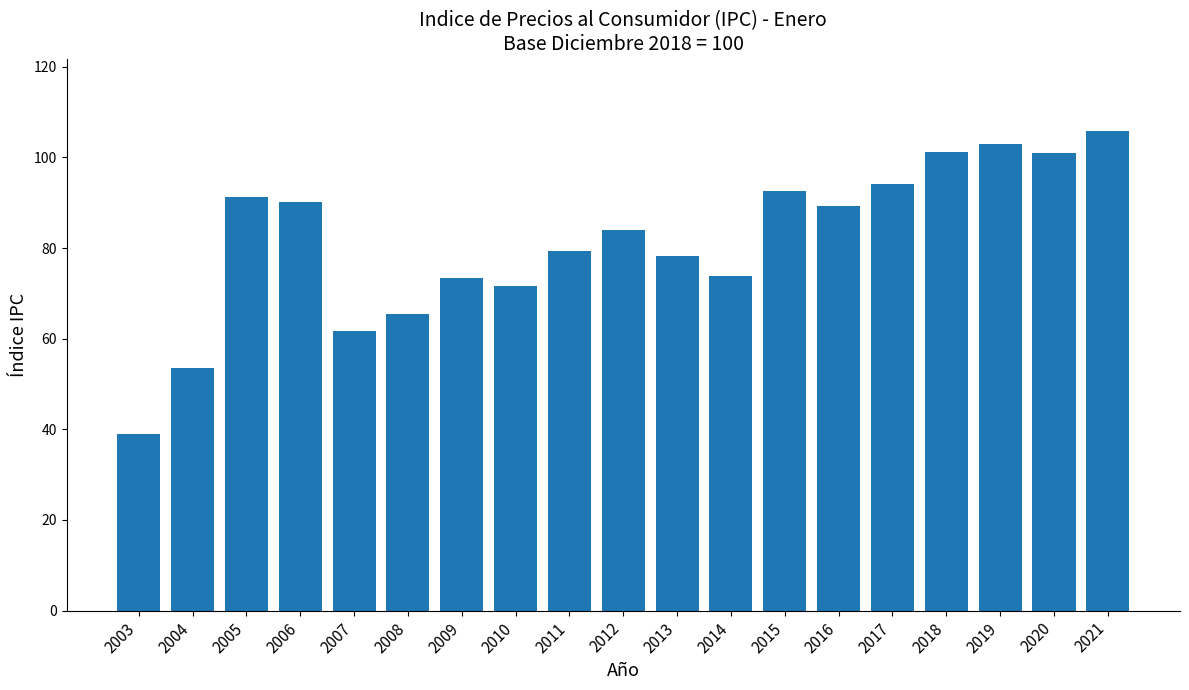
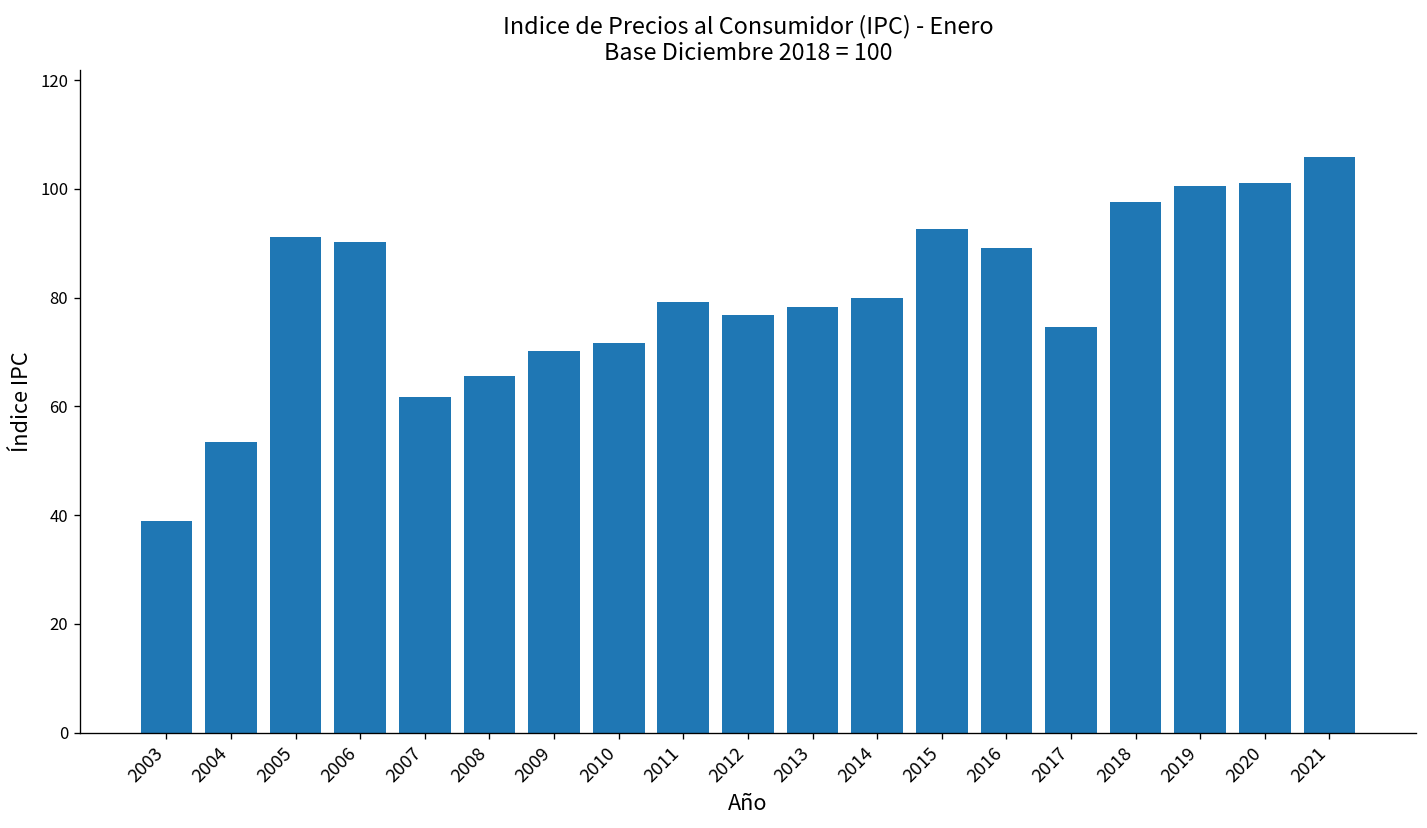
  {
    "2003": 39,
    "2004": 54,
    "2005": 91,
    "2006": 90,
    "2007": 62,
    "2008": 66,
-   "2009": 73,
+   "2009": 70,
    "2010": 72,
    "2011": 79,
-   "2012": 84,
+   "2012": 77,
    "2013": 78,
-   "2014": 74,
+   "2014": 80,
    "2015": 93,
    "2016": 89,
-   "2017": 94,
-   "2018": 101,
-   "2019": 103,
+   "2017": 75,
+   "2018": 98,
+   "2019": 101,
    "2020": 101,
    "2021": 106
  }
